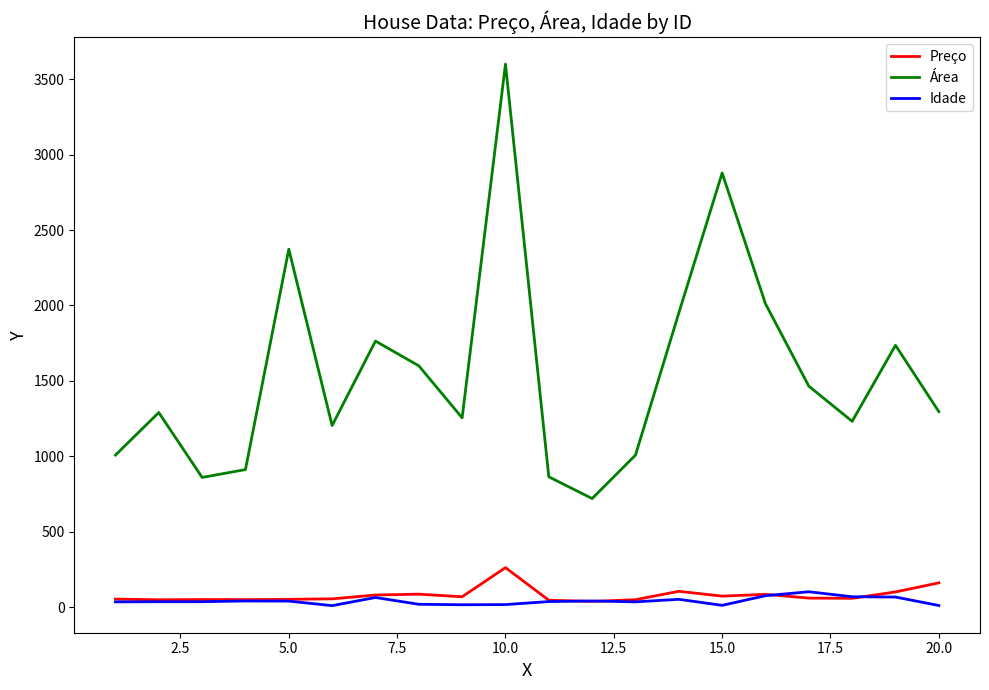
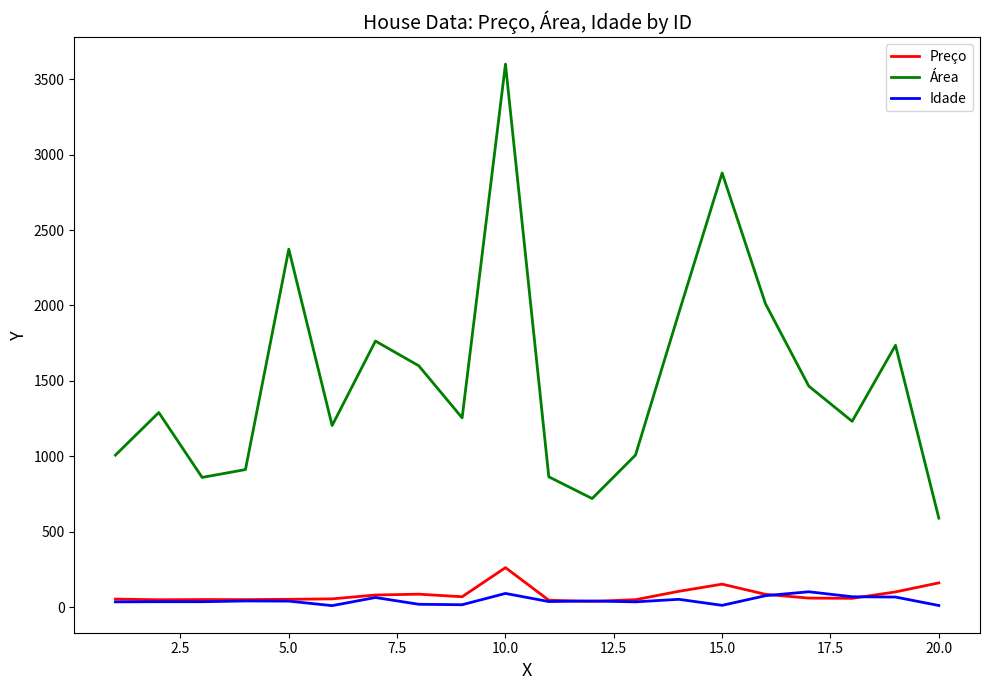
  {
    "Preço": {
      "10.0": 260,
-     "15.0": 70,
+     "15.0": 150,
      "20.0": 160
    },
    "Área": {
      "5.0": 2370,
      "10.0": 3600,
      "15.0": 2880,
-     "20.0": 1300
+     "20.0": 590
    },
    "Idade": {
-     "10.0": 20,
+     "10.0": 90,
      "15.0": 10,
      "20.0": 10
    }
  }
